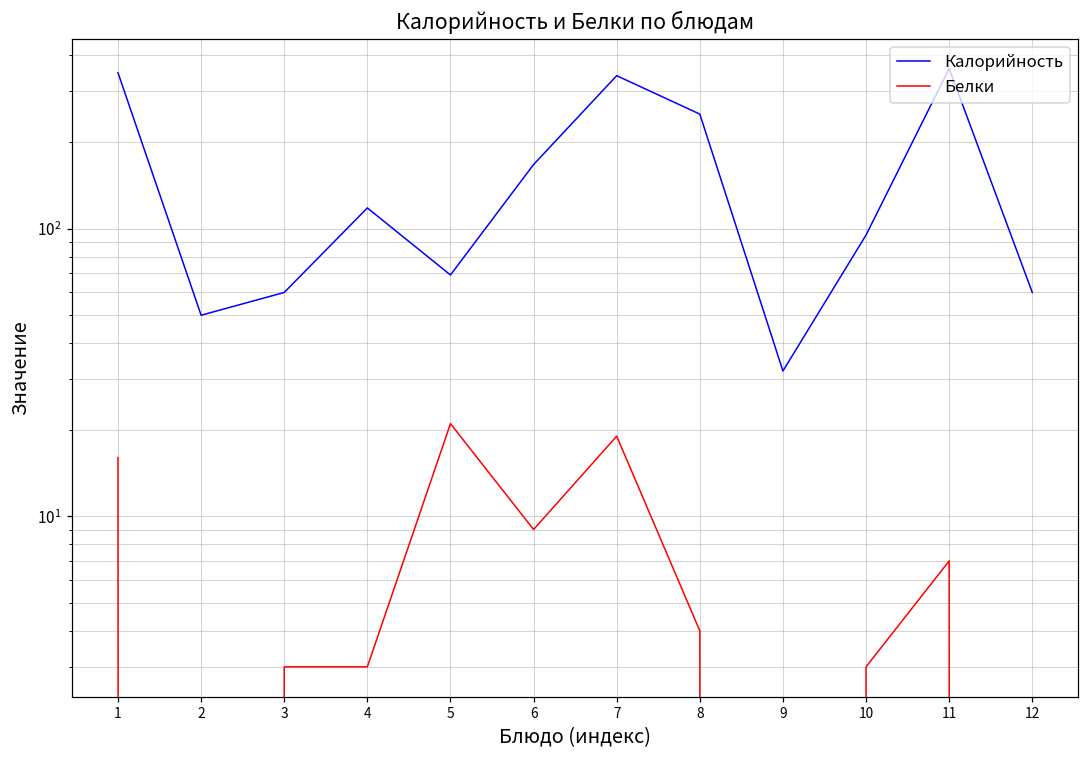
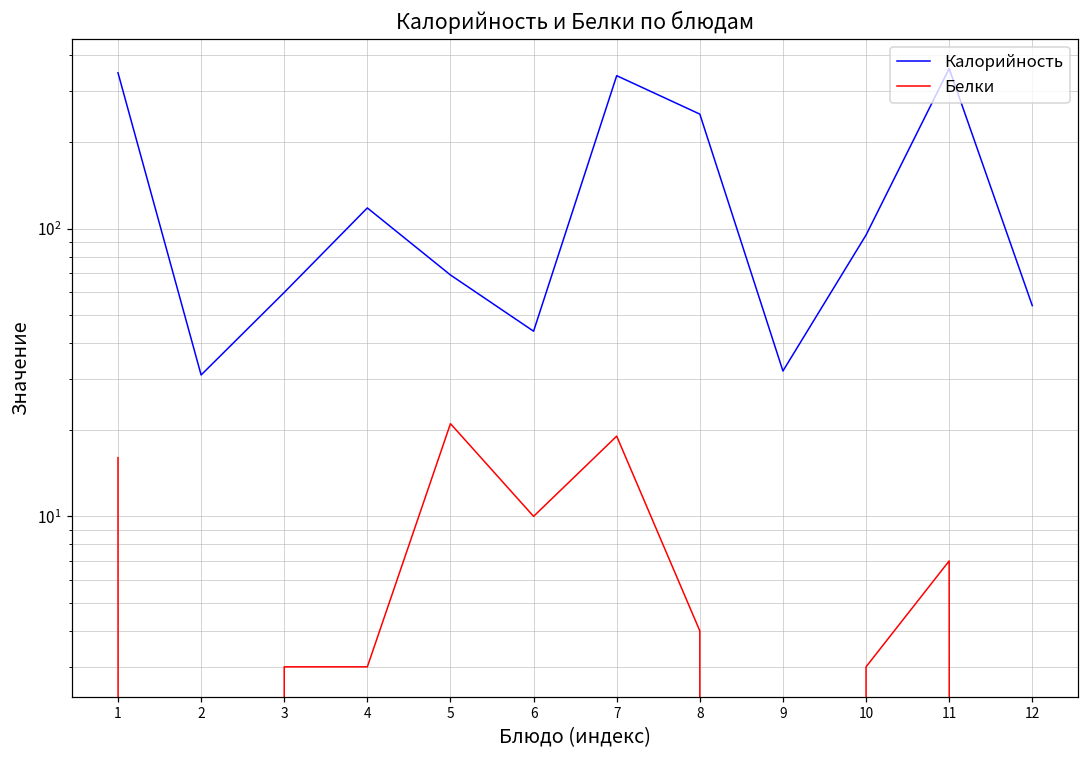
  {
    "Калорийность": {
      "1": 350,
-     "2": 50,
+     "2": 31,
      "3": 60,
      "4": 120,
      "5": 69,
-     "6": 170,
+     "6": 44,
      "7": 340,
      "8": 250,
      "9": 32,
      "10": 95,
-     "12": 60
+     "12": 54
    },
    "Белки": {
      "1": 16,
      "3": 3,
      "4": 3,
      "5": 21,
-     "6": 9,
+     "6": 10,
      "7": 19,
      "8": 4,
      "10": 3,
      "11": 7
    }
  }
